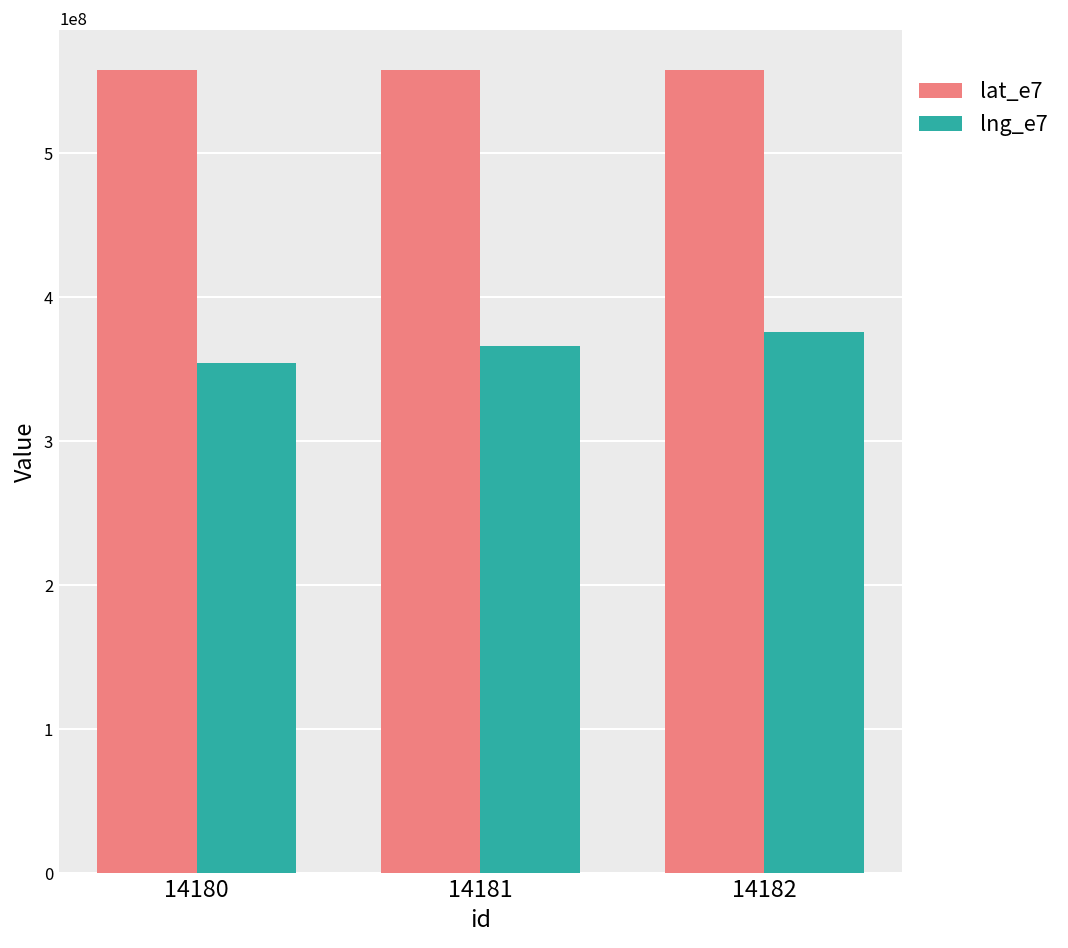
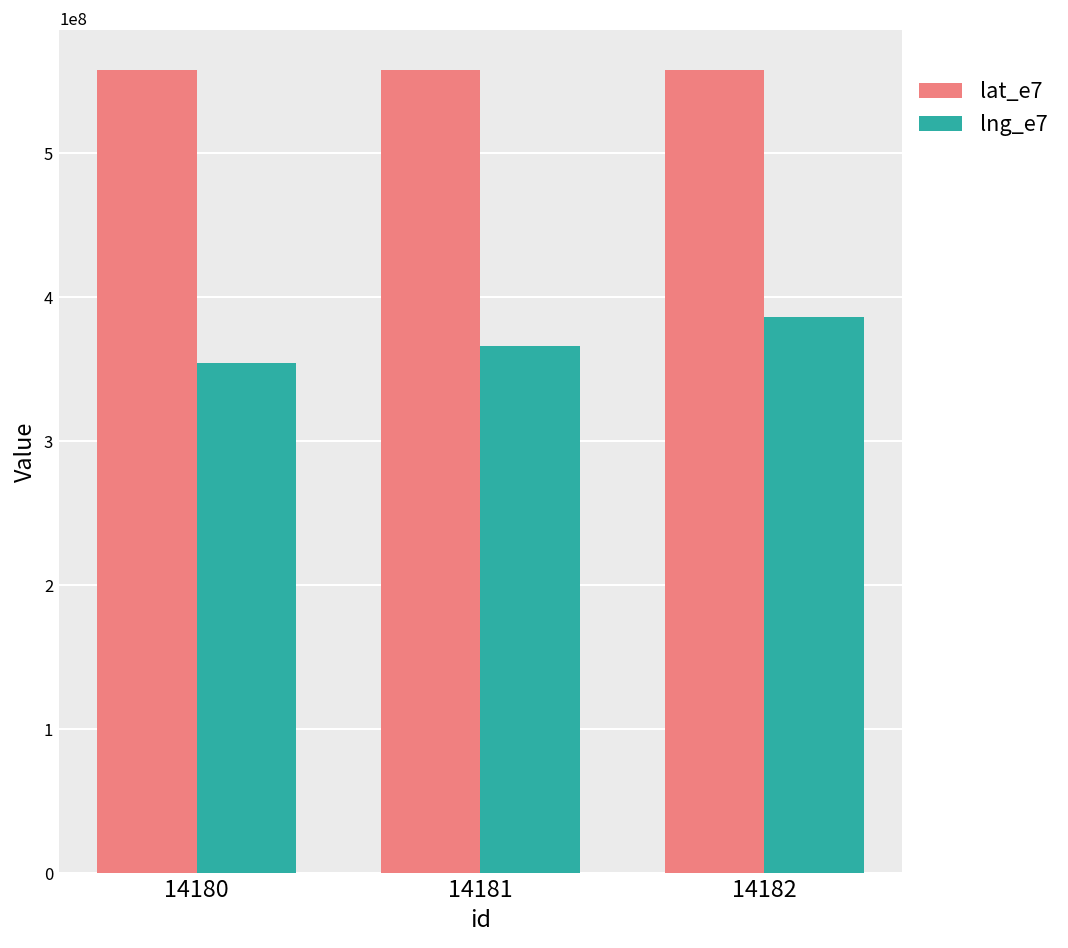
  {
    "lat_e7": {
      "14180": 558000000,
      "14181": 558000000,
      "14182": 558000000
    },
    "lng_e7": {
      "14180": 354000000,
      "14181": 366000000,
-     "14182": 376000000
+     "14182": 386000000
    }
  }
